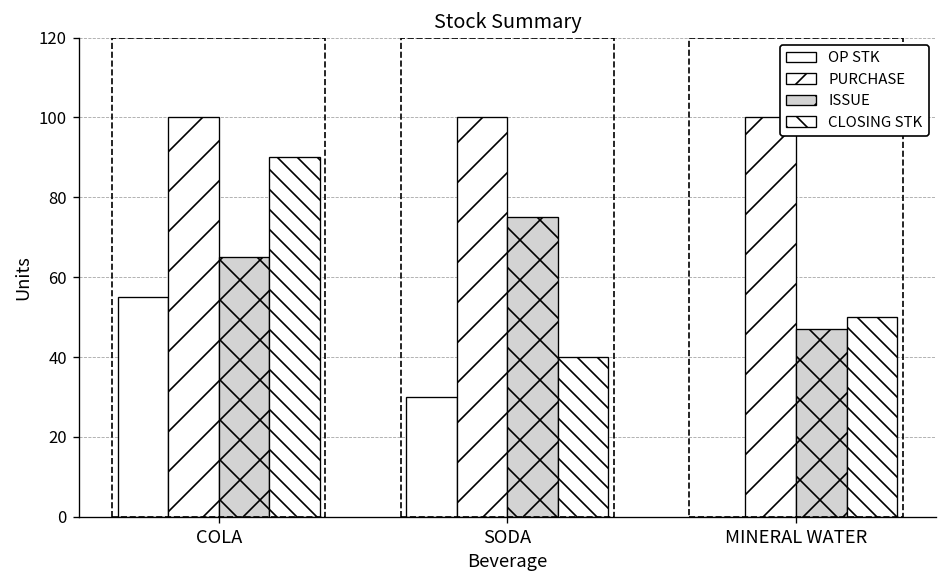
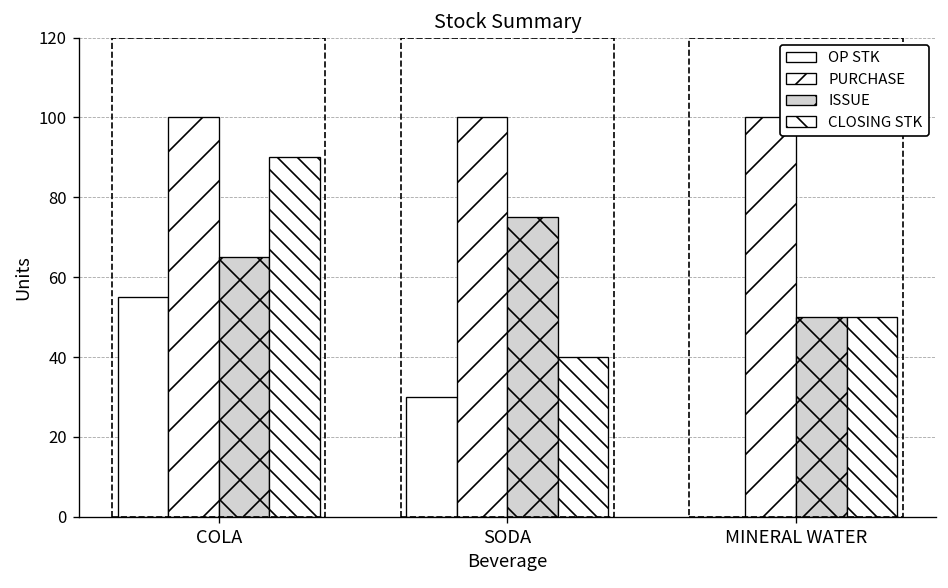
  {
    "ISSUE": {
      "COLA": 65,
      "SODA": 75,
-     "MINERAL WATER": 47
+     "MINERAL WATER": 50
    }
  }
